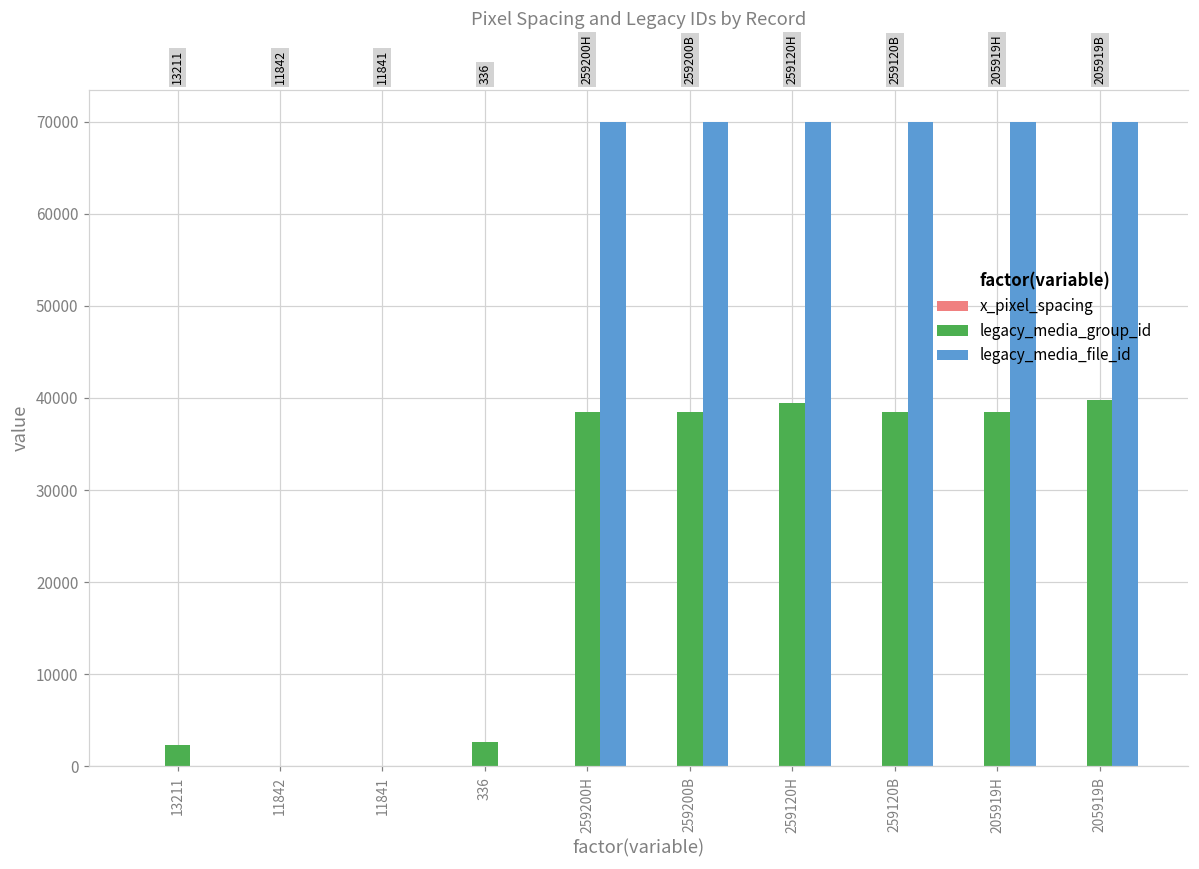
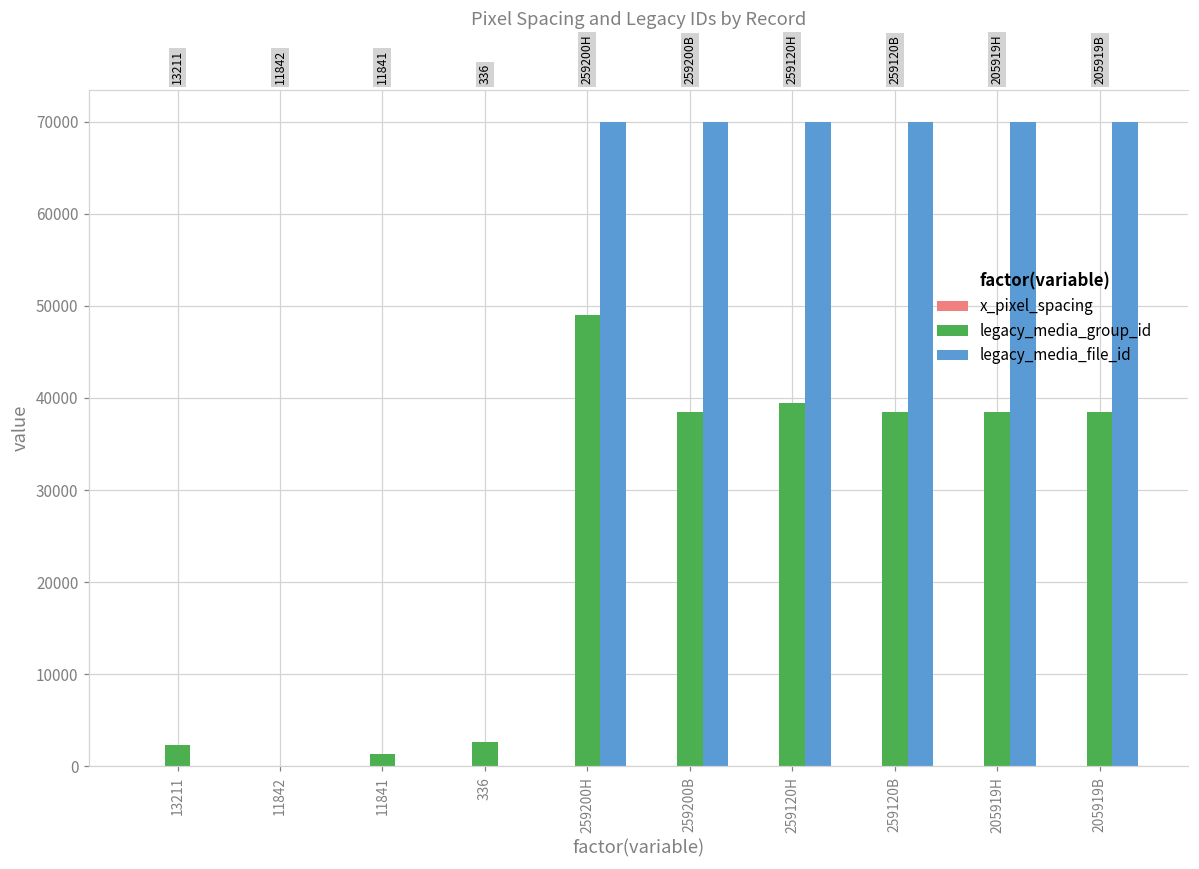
  {
    "legacy_media_group_id": {
      "13211": 2000,
      "11842": 0,
-     "11841": 0,
+     "11841": 1000,
      "336": 3000,
-     "259200H": 38000,
+     "259200H": 49000,
      "259200B": 38000,
      "259120H": 39000,
      "259120B": 38000,
      "205919H": 38000,
-     "205919B": 40000
+     "205919B": 38000
    }
  }
